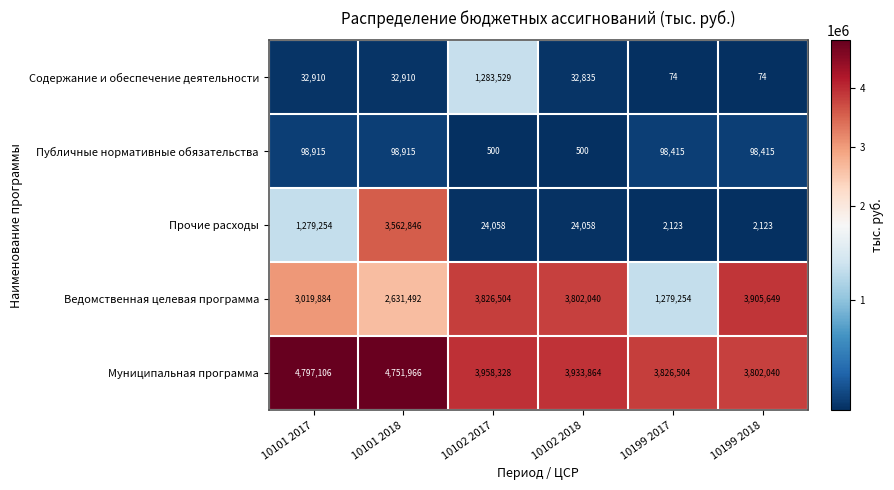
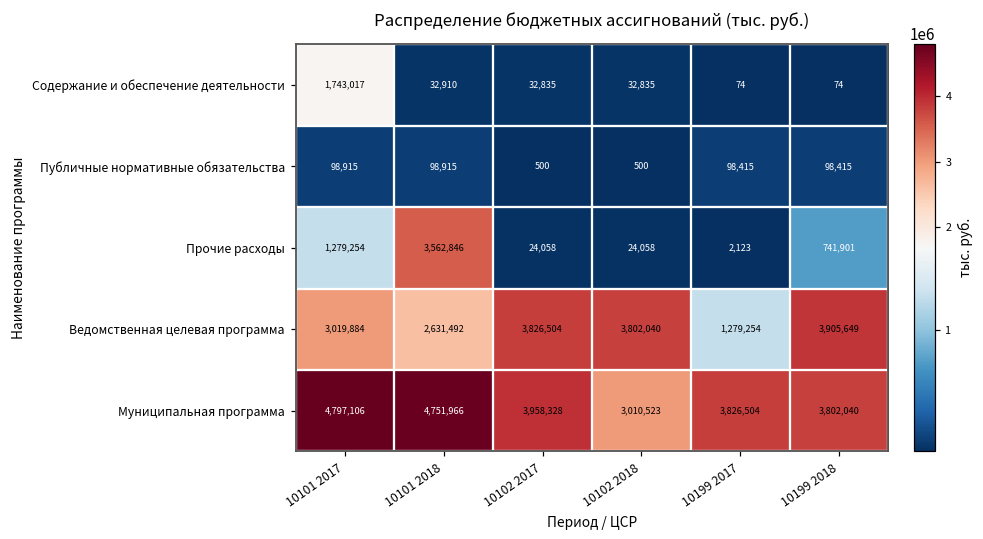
  {
    "Содержание и обеспечение деятельности": {
-     "10101 2017": "32,910",
+     "10101 2017": "1,743,017",
      "10101 2018": "32,910",
-     "10102 2017": "1,283,529",
+     "10102 2017": "32,835",
      "10102 2018": "32,835",
      "10199 2017": "74",
      "10199 2018": "74"
    },
    "Публичные нормативные обязательства": {
      "10101 2017": "98,915",
      "10101 2018": "98,915",
      "10102 2017": "500",
      "10102 2018": "500",
      "10199 2017": "98,415",
      "10199 2018": "98,415"
    },
    "Прочие расходы": {
      "10101 2017": "1,279,254",
      "10101 2018": "3,562,846",
      "10102 2017": "24,058",
      "10102 2018": "24,058",
      "10199 2017": "2,123",
-     "10199 2018": "2,123"
+     "10199 2018": "741,901"
    },
    "Ведомственная целевая программа": {
      "10101 2017": "3,019,884",
      "10101 2018": "2,631,492",
      "10102 2017": "3,826,504",
      "10102 2018": "3,802,040",
      "10199 2017": "1,279,254",
      "10199 2018": "3,905,649"
    },
    "Муниципальная программа": {
      "10101 2017": "4,797,106",
      "10101 2018": "4,751,966",
      "10102 2017": "3,958,328",
-     "10102 2018": "3,933,864",
+     "10102 2018": "3,010,523",
      "10199 2017": "3,826,504",
      "10199 2018": "3,802,040"
    }
  }
